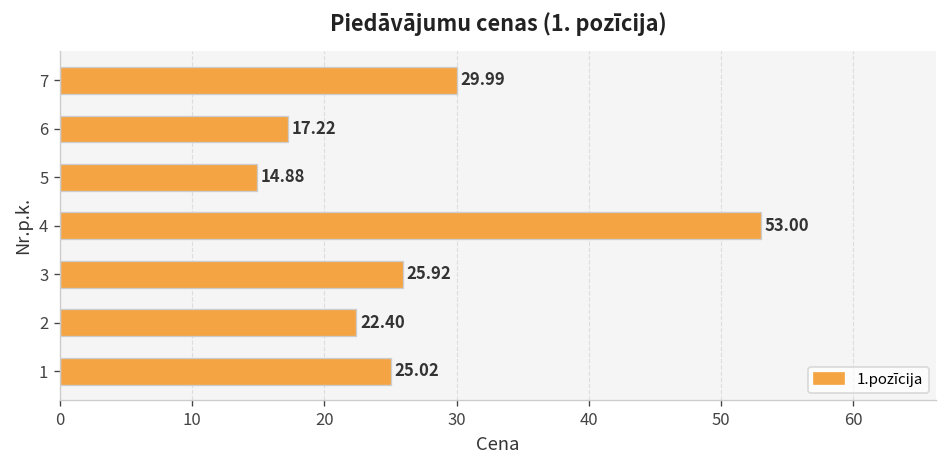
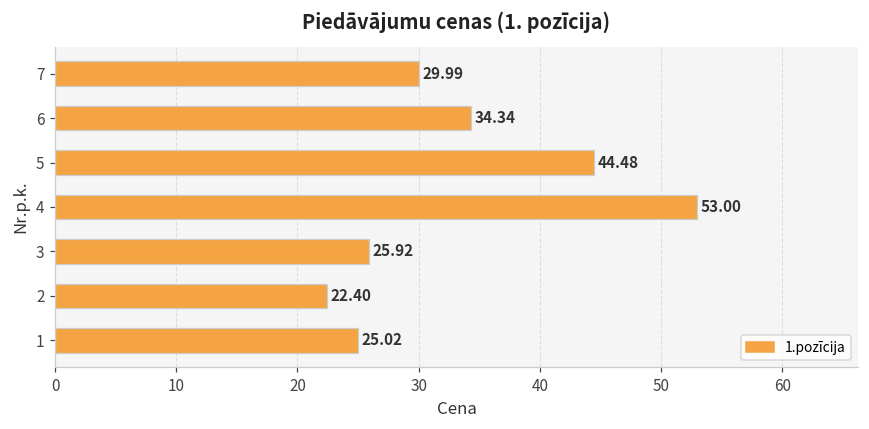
  {
    "7": 29.99,
-   "6": 17.22,
-   "5": 14.88,
+   "6": 34.34,
+   "5": 44.48,
    "4": 53.00,
    "3": 25.92,
    "2": 22.40,
    "1": 25.02
  }
